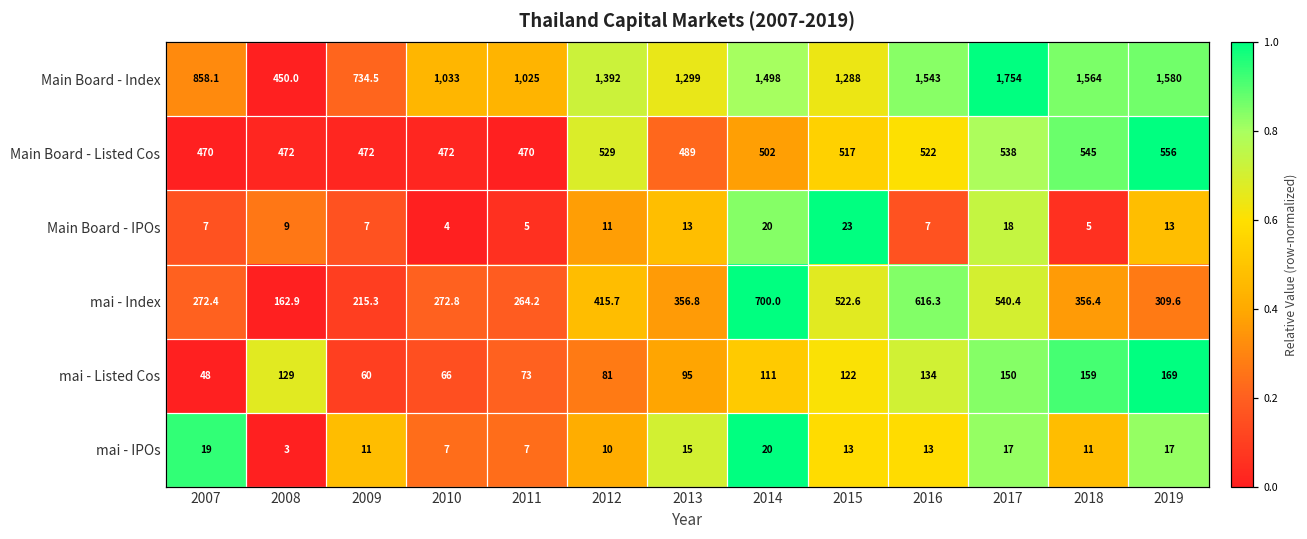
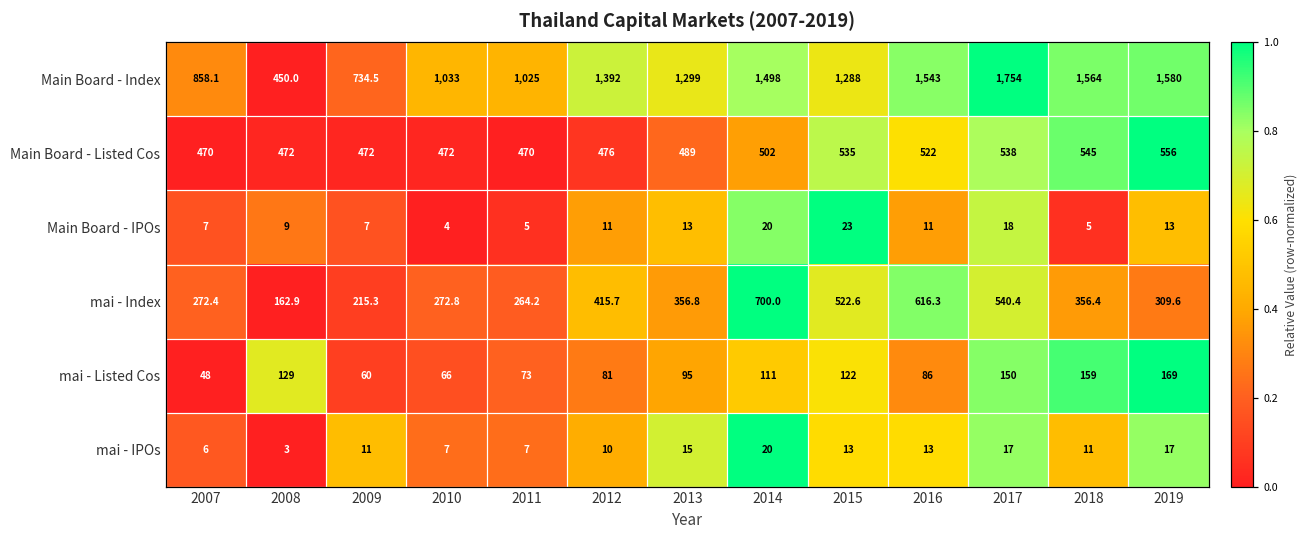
  {
    "Main Board - Index": {
      "2007": "858.1",
      "2008": "450.0",
      "2009": "734.5",
      "2010": "1,033",
      "2011": "1,025",
      "2012": "1,392",
      "2013": "1,299",
      "2014": "1,498",
      "2015": "1,288",
      "2016": "1,543",
      "2017": "1,754",
      "2018": "1,564",
      "2019": "1,580"
    },
    "Main Board - Listed Cos": {
      "2007": "470",
      "2008": "472",
      "2009": "472",
      "2010": "472",
      "2011": "470",
-     "2012": "529",
+     "2012": "476",
      "2013": "489",
      "2014": "502",
-     "2015": "517",
+     "2015": "535",
      "2016": "522",
      "2017": "538",
      "2018": "545",
      "2019": "556"
    },
    "Main Board - IPOs": {
      "2007": "7",
      "2008": "9",
      "2009": "7",
      "2010": "4",
      "2011": "5",
      "2012": "11",
      "2013": "13",
      "2014": "20",
      "2015": "23",
-     "2016": "7",
+     "2016": "11",
      "2017": "18",
      "2018": "5",
      "2019": "13"
    },
    "mai - Index": {
      "2007": "272.4",
      "2008": "162.9",
      "2009": "215.3",
      "2010": "272.8",
      "2011": "264.2",
      "2012": "415.7",
      "2013": "356.8",
      "2014": "700.0",
      "2015": "522.6",
      "2016": "616.3",
      "2017": "540.4",
      "2018": "356.4",
      "2019": "309.6"
    },
    "mai - Listed Cos": {
      "2007": "48",
      "2008": "129",
      "2009": "60",
      "2010": "66",
      "2011": "73",
      "2012": "81",
      "2013": "95",
      "2014": "111",
      "2015": "122",
-     "2016": "134",
+     "2016": "86",
      "2017": "150",
      "2018": "159",
      "2019": "169"
    },
    "mai - IPOs": {
-     "2007": "19",
+     "2007": "6",
      "2008": "3",
      "2009": "11",
      "2010": "7",
      "2011": "7",
      "2012": "10",
      "2013": "15",
      "2014": "20",
      "2015": "13",
      "2016": "13",
      "2017": "17",
      "2018": "11",
      "2019": "17"
    }
  }
